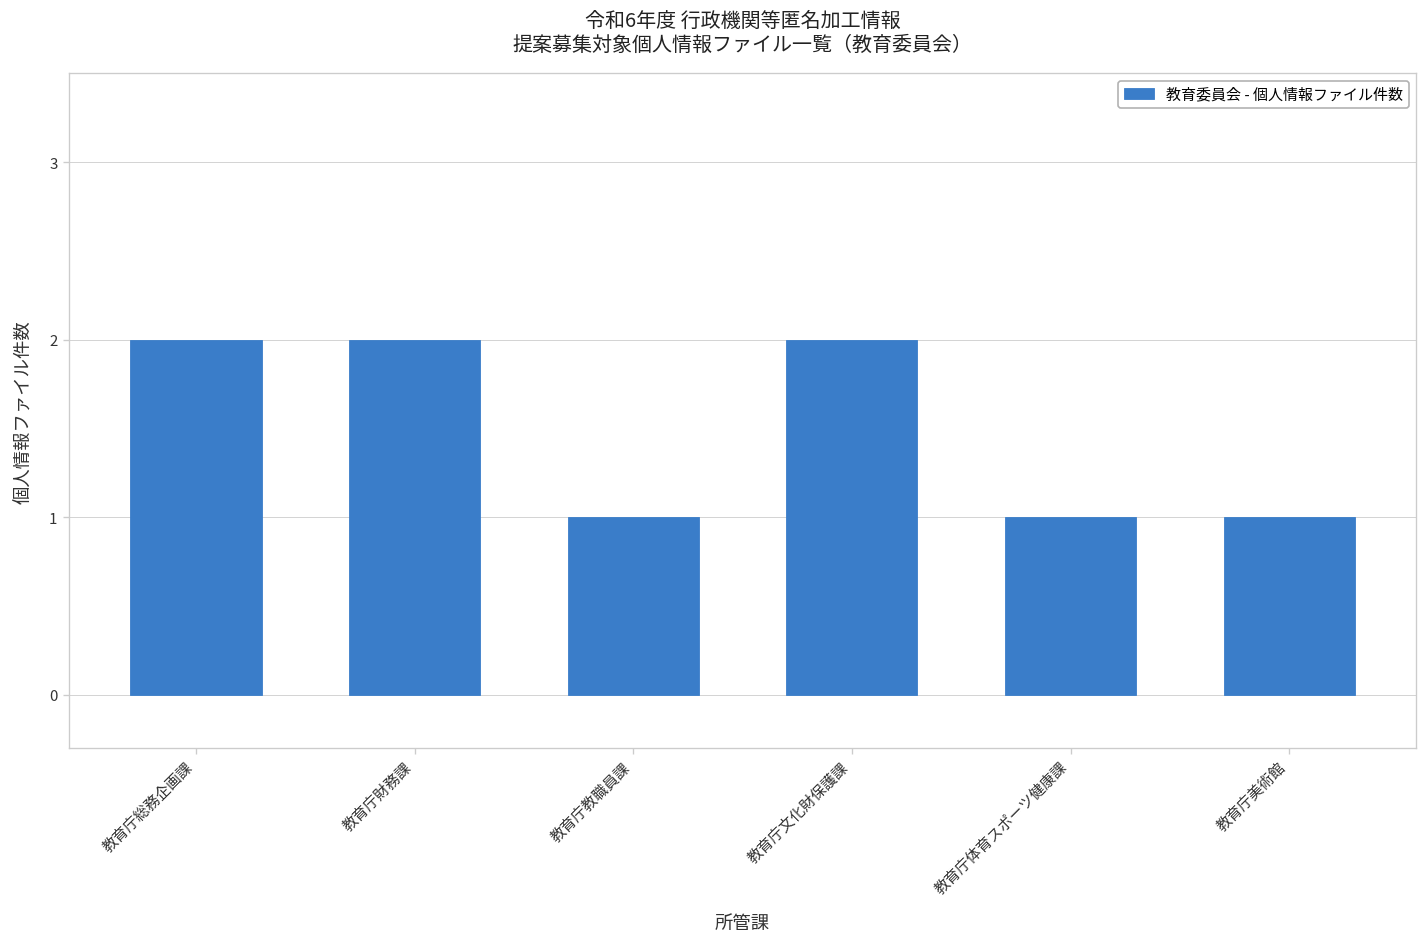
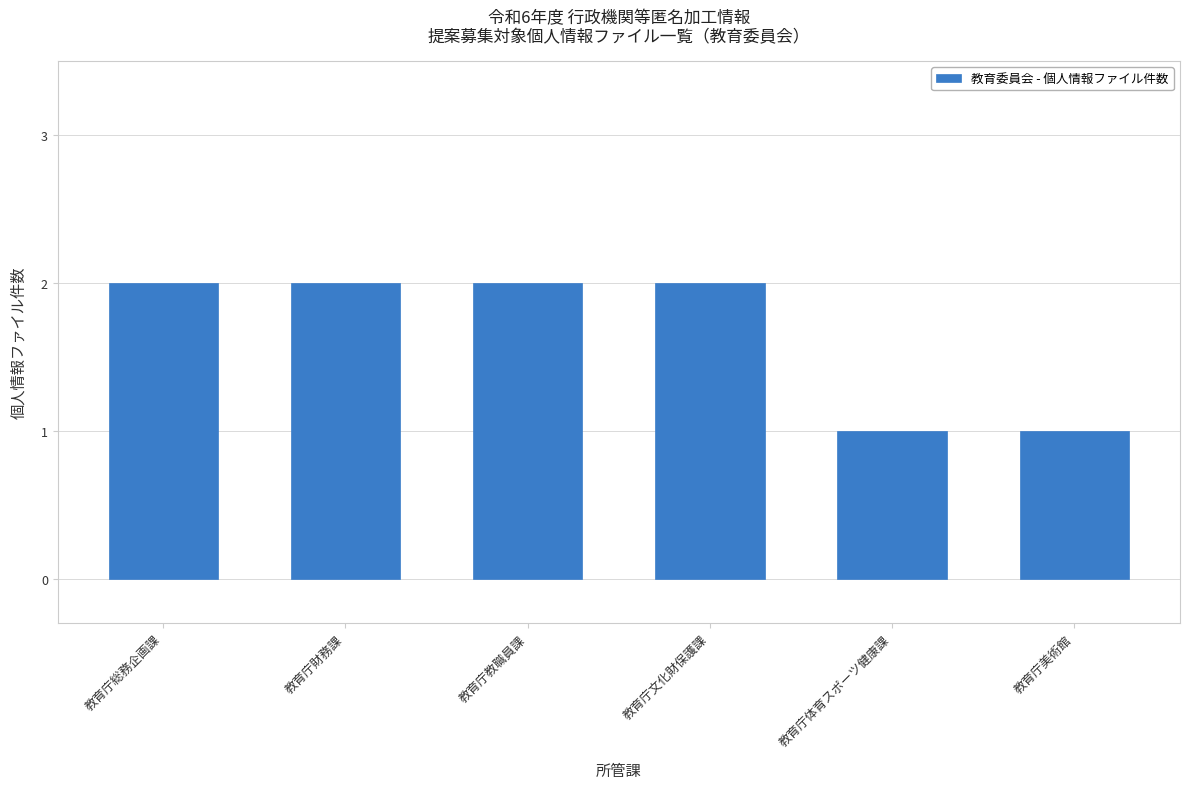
  {
    "教育庁総務企画課": 2,
    "教育庁財務課": 2,
-   "教育庁教職員課": 1,
+   "教育庁教職員課": 2,
    "教育庁文化財保護課": 2,
    "教育庁体育スポーツ健康課": 1,
    "教育庁美術館": 1
  }
